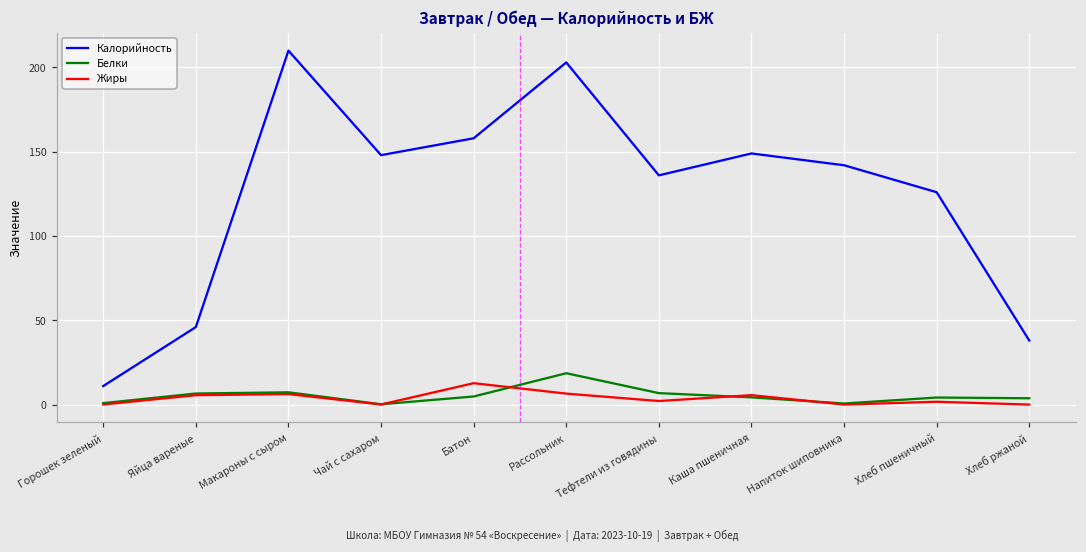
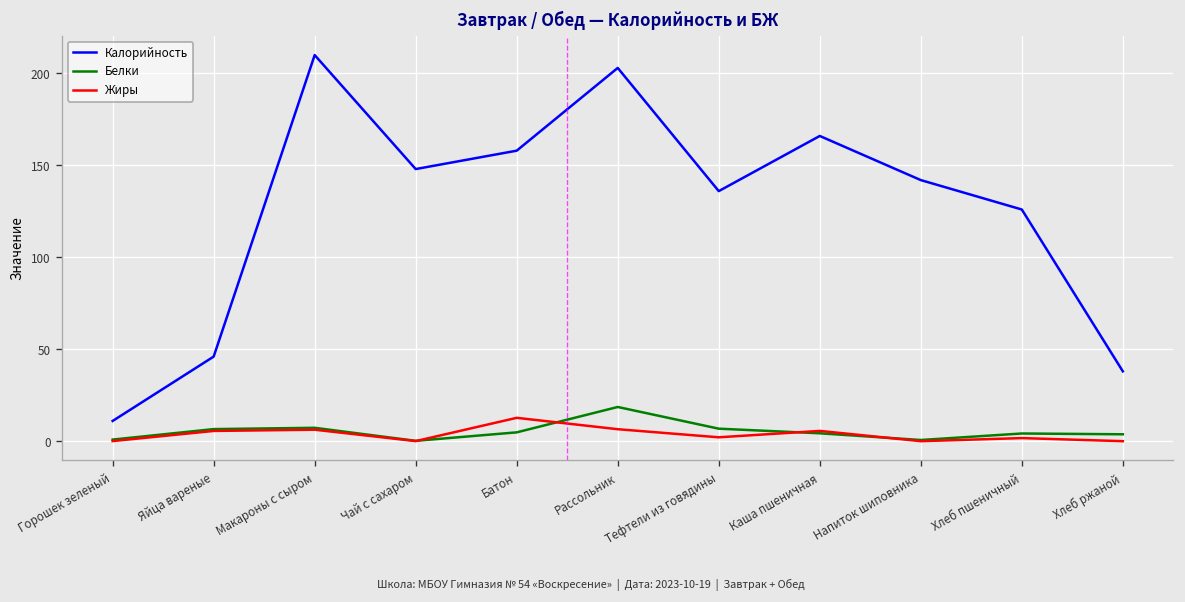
  {
    "Калорийность": {
      "Горошек зеленый": 11,
      "Яйца вареные": 46,
      "Макароны с сыром": 210,
      "Чай с сахаром": 148,
      "Батон": 158,
      "Рассольник": 203,
      "Тефтели из говядины": 136,
-     "Каша пшеничная": 149,
+     "Каша пшеничная": 166,
      "Напиток шиповника": 142,
      "Хлеб пшеничный": 126,
      "Хлеб ржаной": 38
    },
    "Белки": {
      "Батон": 5,
      "Рассольник": 19,
      "Тефтели из говядины": 7,
      "Хлеб пшеничный": 4,
      "Хлеб ржаной": 4
    },
    "Жиры": {
      "Батон": 13,
      "Рассольник": 7,
      "Тефтели из говядины": 2,
      "Хлеб пшеничный": 2,
      "Хлеб ржаной": 0
    }
  }
